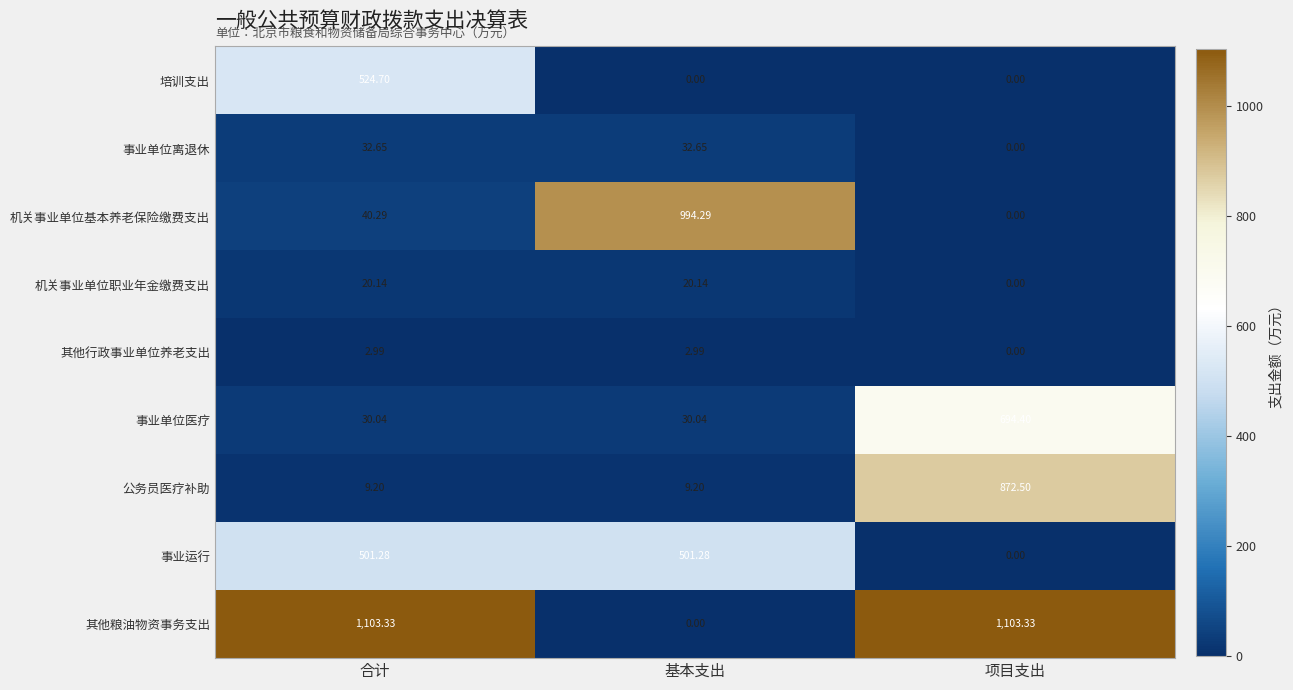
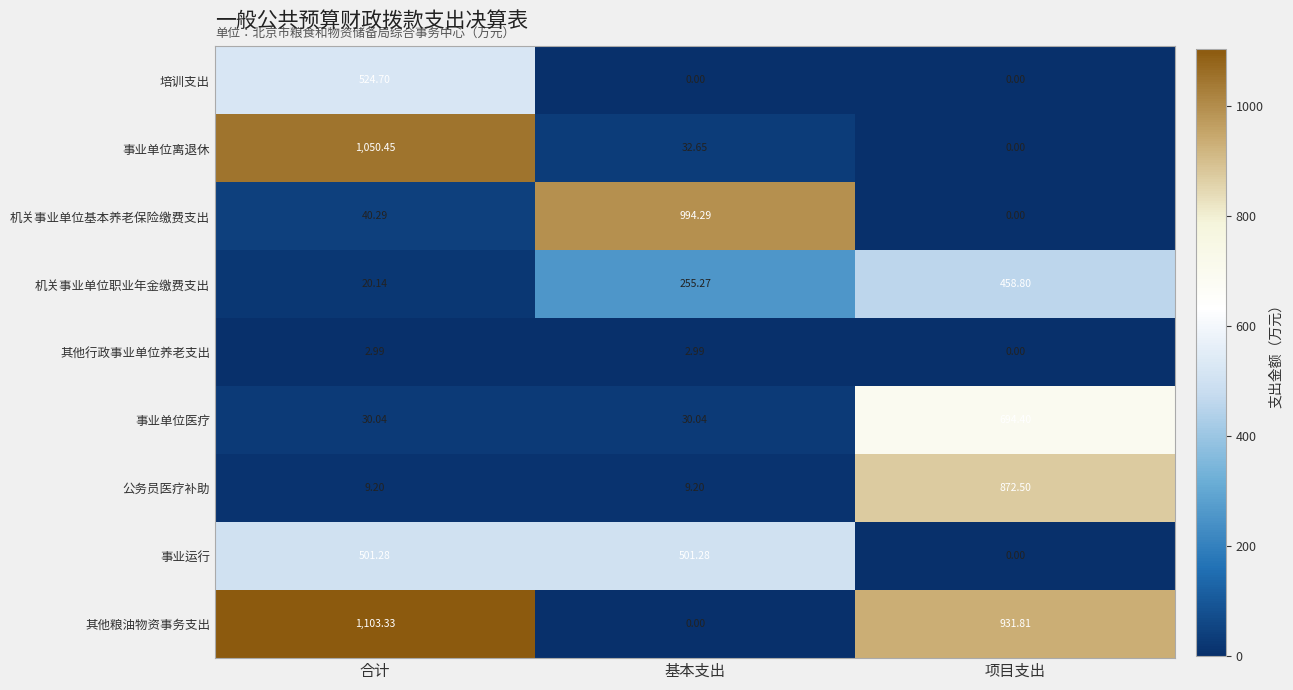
  {
    "培训支出": {
      "基本支出": "0.00",
      "项目支出": "0.00"
    },
    "事业单位离退休": {
-     "合计": "32.65",
+     "合计": "1,050.45",
      "基本支出": "32.65",
      "项目支出": "0.00"
    },
    "机关事业单位基本养老保险缴费支出": {
      "合计": "40.29",
      "基本支出": "994.29",
      "项目支出": "0.00"
    },
    "机关事业单位职业年金缴费支出": {
      "合计": "20.14",
-     "基本支出": "20.14",
-     "项目支出": "0.00"
+     "基本支出": "255.27",
+     "项目支出": "458.80"
    },
    "其他行政事业单位养老支出": {
      "合计": "2.99",
      "基本支出": "2.99",
      "项目支出": "0.00"
    },
    "事业单位医疗": {
      "合计": "30.04",
      "基本支出": "30.04"
    },
    "公务员医疗补助": {
      "合计": "9.20",
      "基本支出": "9.20",
      "项目支出": "872.50"
    },
    "事业运行": {
      "项目支出": "0.00"
    },
    "其他粮油物资事务支出": {
      "合计": "1,103.33",
      "基本支出": "0.00",
-     "项目支出": "1,103.33"
+     "项目支出": "931.81"
    }
  }
